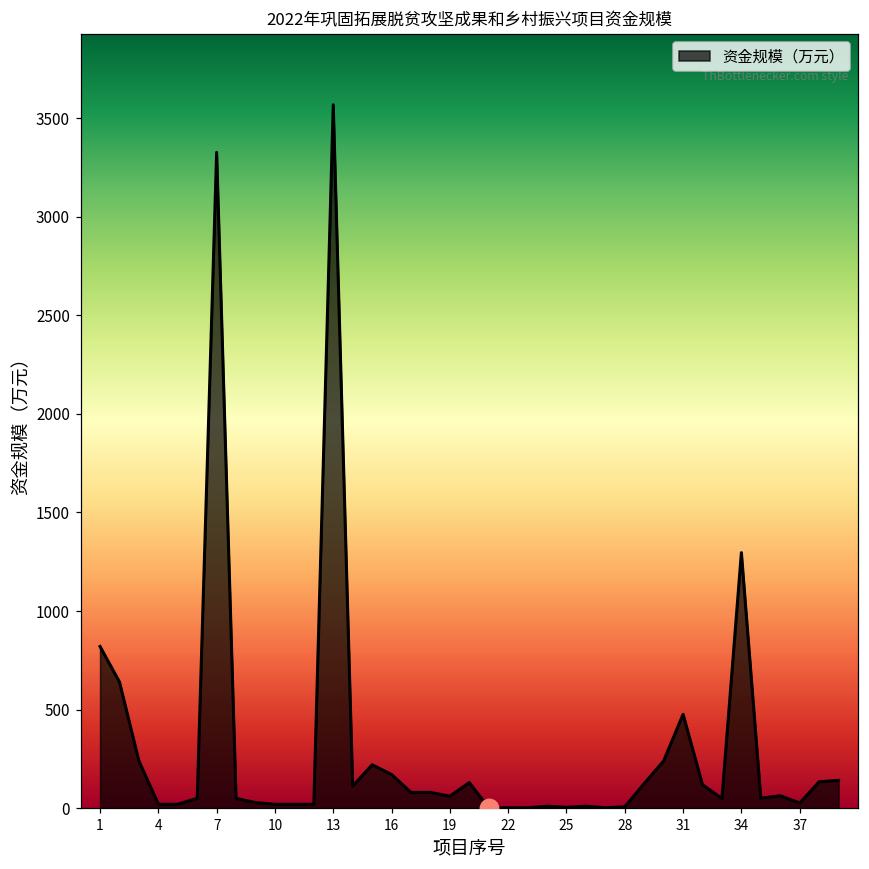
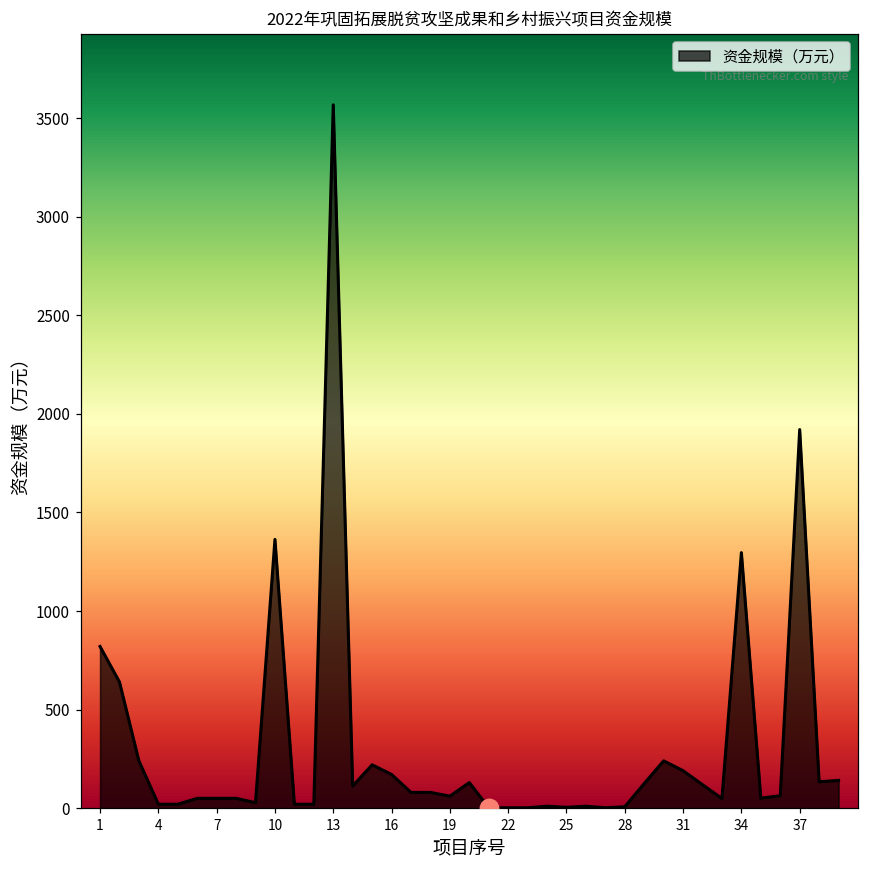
  {
    "资金规模（万元）": {
      "1": 820,
      "4": 20,
-     "7": 3330,
-     "10": 20,
+     "7": 50,
+     "10": 1360,
      "13": 3570,
      "16": 170,
      "19": 60,
      "22": 0,
      "25": 0,
      "28": 10,
-     "31": 480,
+     "31": 190,
      "34": 1300,
-     "37": 30
+     "37": 1920
    }
  }
